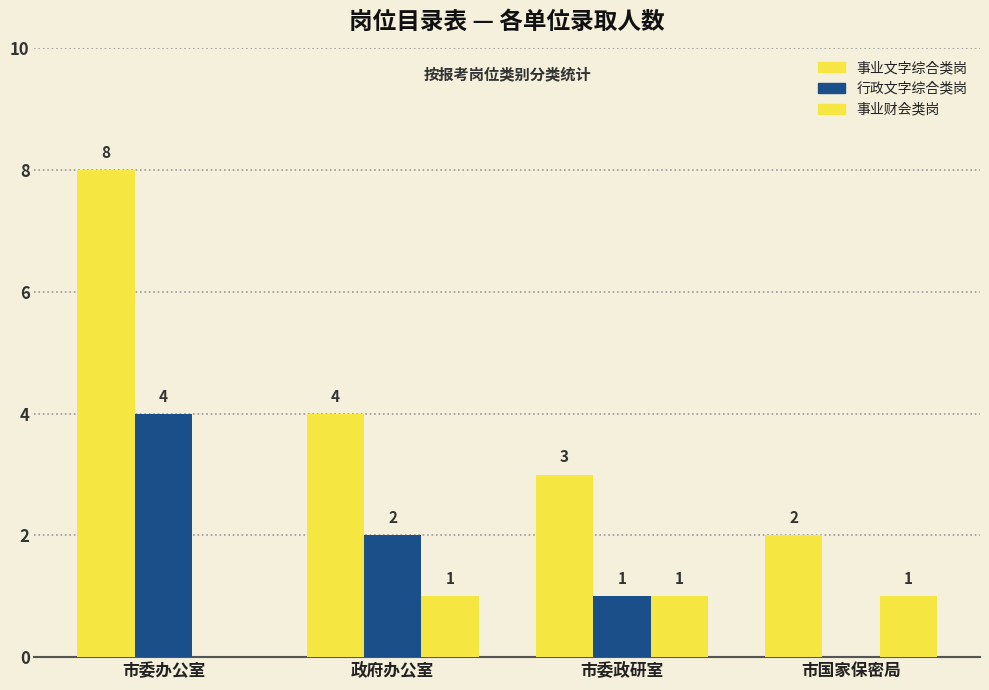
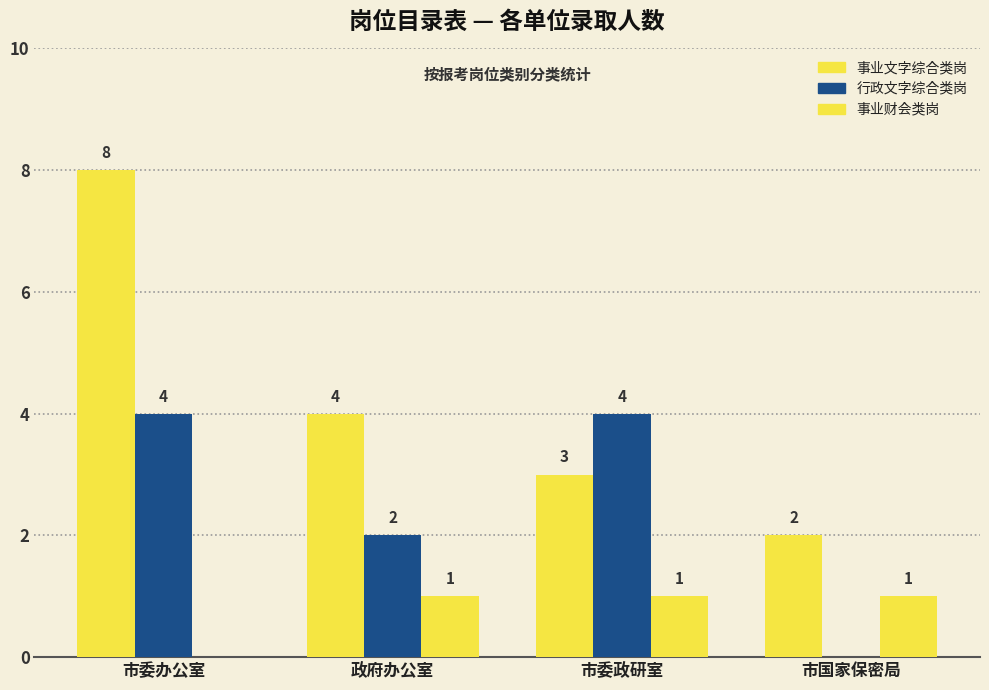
  {
    "行政文字综合类岗": {
      "市委办公室": 4,
      "政府办公室": 2,
-     "市委政研室": 1
+     "市委政研室": 4
    }
  }
